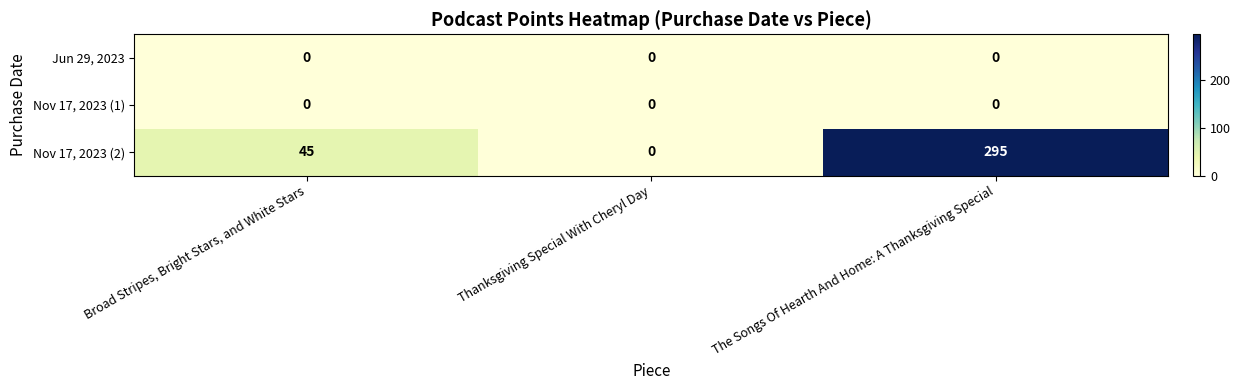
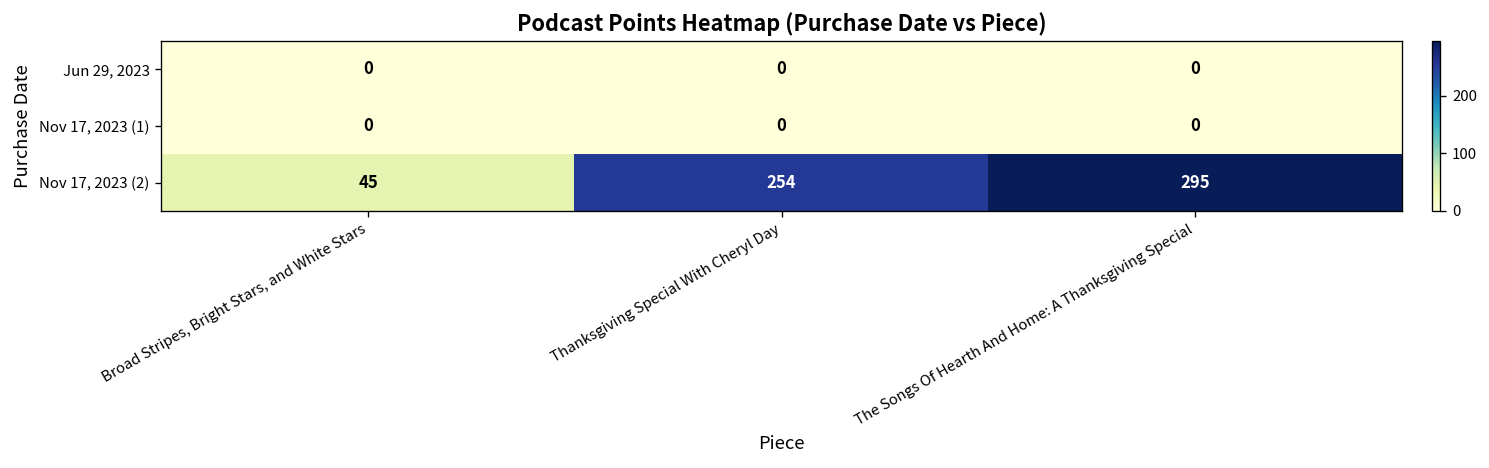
  {
    "Jun 29, 2023": {
      "Broad Stripes, Bright Stars, and White Stars": 0,
      "Thanksgiving Special With Cheryl Day": 0,
      "The Songs Of Hearth And Home: A Thanksgiving Special": 0
    },
    "Nov 17, 2023 (1)": {
      "Broad Stripes, Bright Stars, and White Stars": 0,
      "Thanksgiving Special With Cheryl Day": 0,
      "The Songs Of Hearth And Home: A Thanksgiving Special": 0
    },
    "Nov 17, 2023 (2)": {
      "Broad Stripes, Bright Stars, and White Stars": 45,
-     "Thanksgiving Special With Cheryl Day": 0,
+     "Thanksgiving Special With Cheryl Day": 254,
      "The Songs Of Hearth And Home: A Thanksgiving Special": 295
    }
  }
